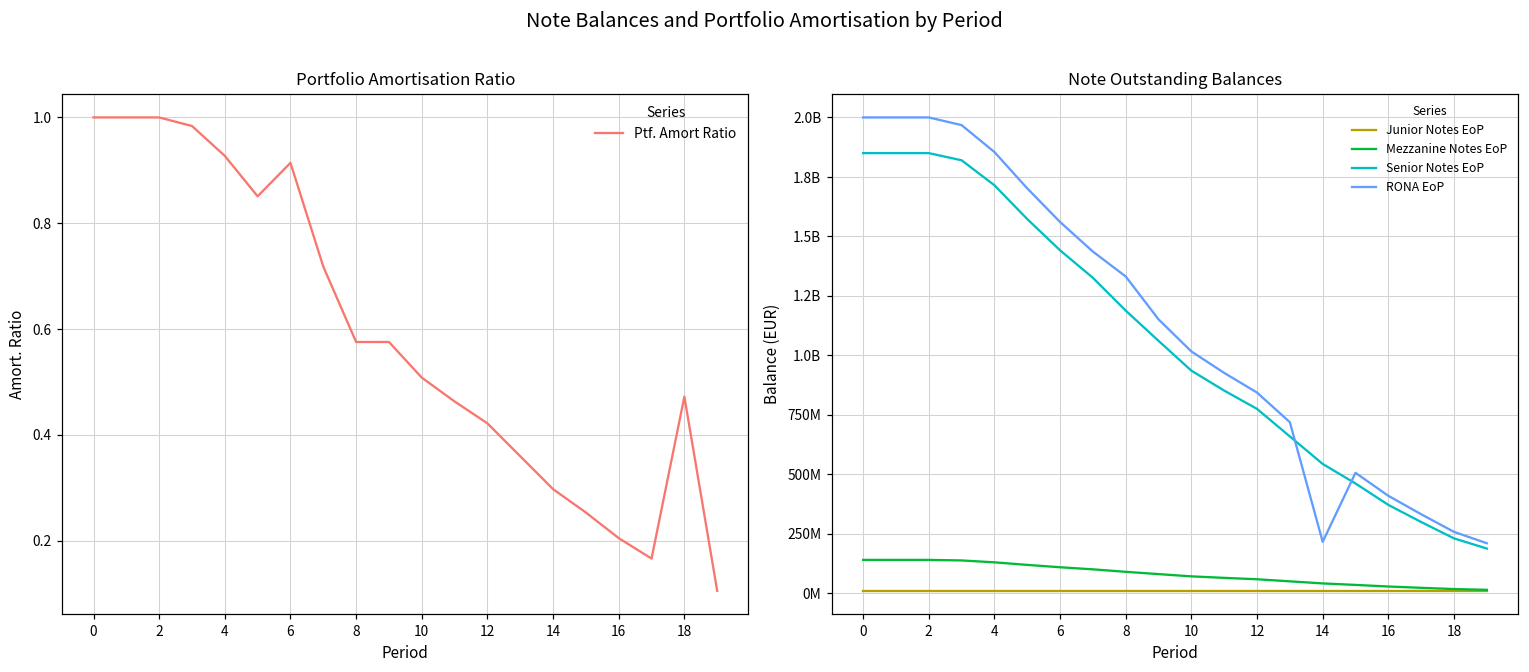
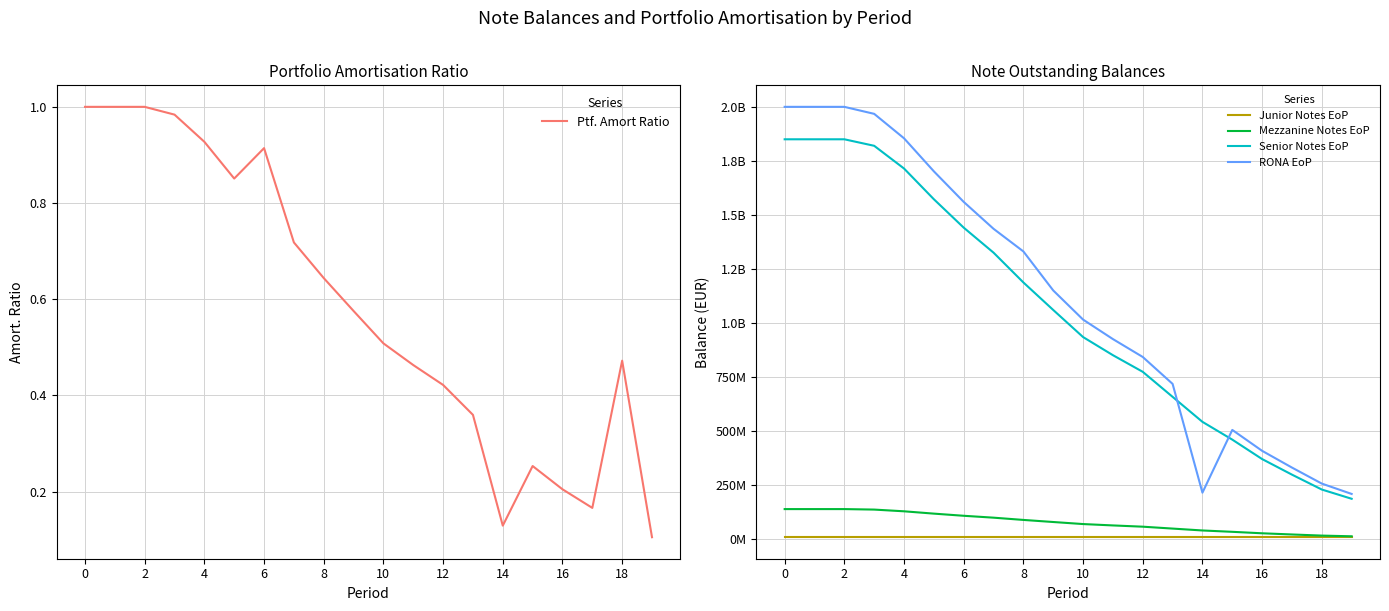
  {
    "Portfolio Amortisation Ratio": {
      "0": 1.00,
      "2": 1.00,
      "4": 0.93,
      "6": 0.91,
-     "8": 0.58,
+     "8": 0.64,
      "10": 0.51,
      "12": 0.42,
-     "14": 0.30,
+     "14": 0.13,
      "16": 0.20,
      "18": 0.47
    }
  }
